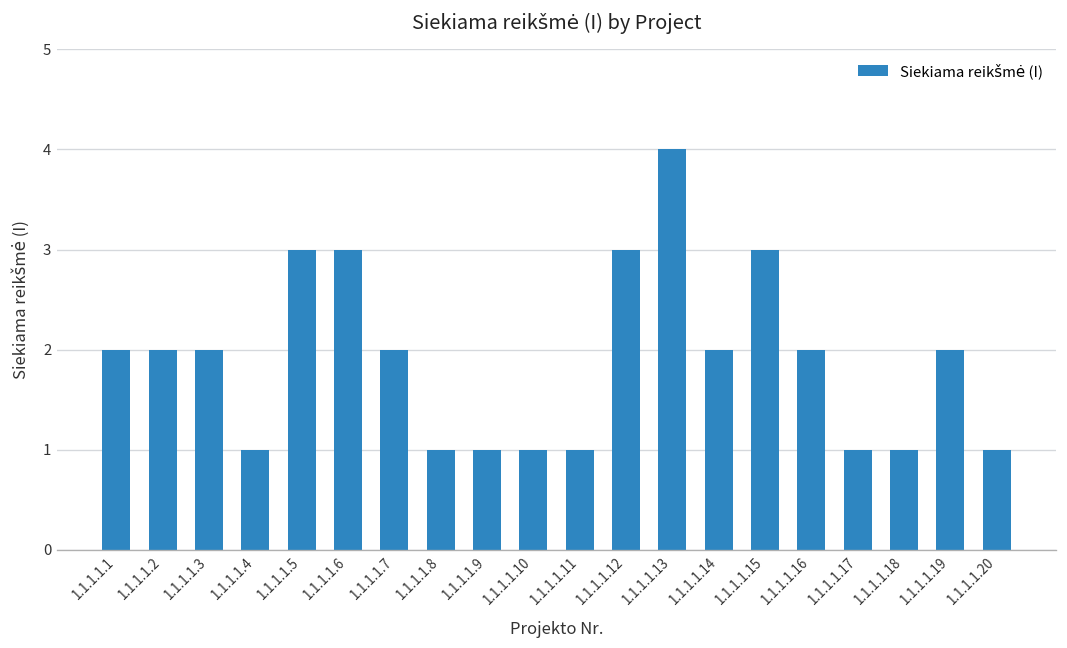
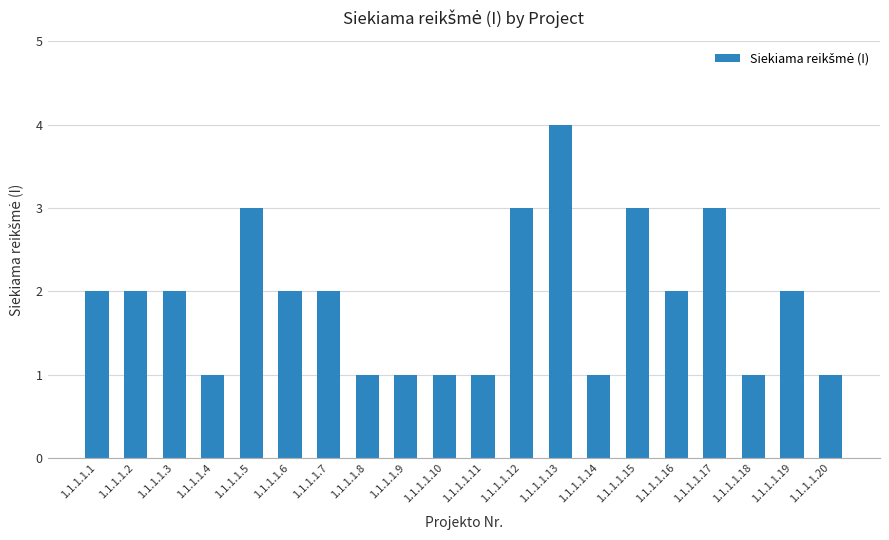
  {
    "1.1.1.1.1": 2,
    "1.1.1.1.2": 2,
    "1.1.1.1.3": 2,
    "1.1.1.1.4": 1,
    "1.1.1.1.5": 3,
-   "1.1.1.1.6": 3,
+   "1.1.1.1.6": 2,
    "1.1.1.1.7": 2,
    "1.1.1.1.8": 1,
    "1.1.1.1.9": 1,
    "1.1.1.1.10": 1,
    "1.1.1.1.11": 1,
    "1.1.1.1.12": 3,
    "1.1.1.1.13": 4,
-   "1.1.1.1.14": 2,
+   "1.1.1.1.14": 1,
    "1.1.1.1.15": 3,
    "1.1.1.1.16": 2,
-   "1.1.1.1.17": 1,
+   "1.1.1.1.17": 3,
    "1.1.1.1.18": 1,
    "1.1.1.1.19": 2,
    "1.1.1.1.20": 1
  }
